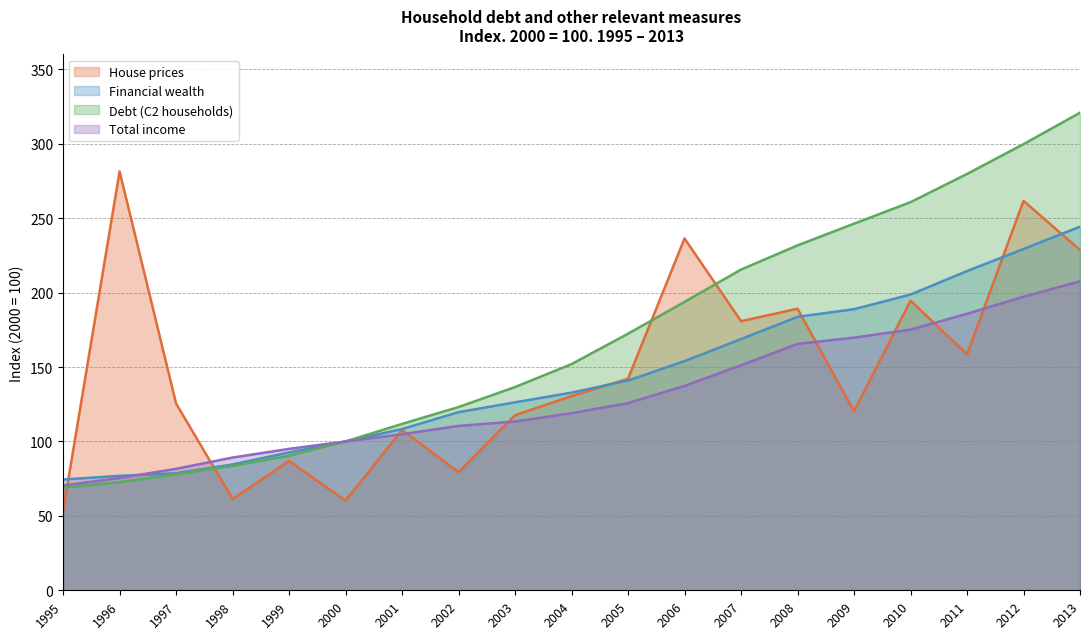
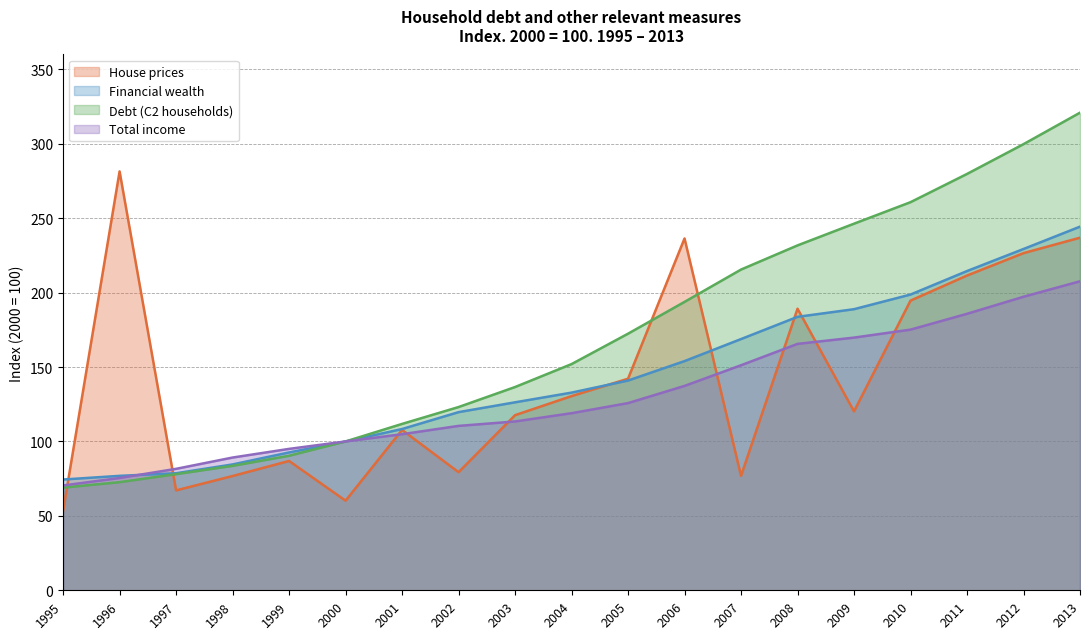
  {
    "House prices": {
      "1995": 53,
      "1996": 281,
-     "1997": 125,
-     "1998": 61,
+     "1997": 67,
+     "1998": 77,
      "1999": 87,
      "2000": 60,
      "2002": 79,
      "2003": 118,
      "2004": 130,
      "2006": 236,
-     "2007": 181,
+     "2007": 77,
      "2008": 189,
      "2009": 120,
      "2010": 195,
-     "2011": 159,
-     "2012": 262,
-     "2013": 229
+     "2011": 211,
+     "2012": 227,
+     "2013": 237
    }
  }
